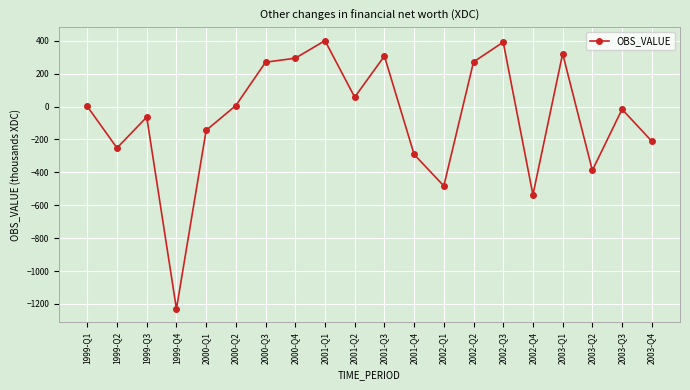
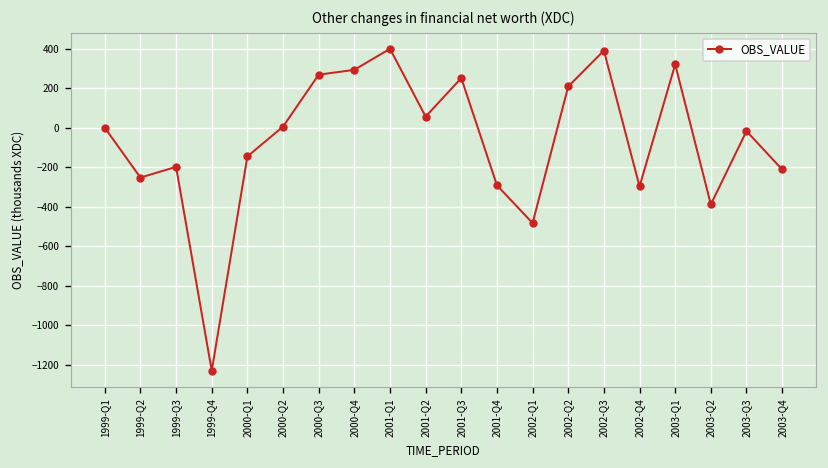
  {
    "1999-Q1": 0,
    "1999-Q2": -250,
-   "1999-Q3": -60,
+   "1999-Q3": -200,
    "1999-Q4": -1230,
    "2000-Q1": -150,
    "2000-Q2": 10,
    "2000-Q3": 270,
    "2000-Q4": 290,
    "2001-Q1": 400,
    "2001-Q2": 60,
-   "2001-Q3": 310,
+   "2001-Q3": 250,
    "2001-Q4": -290,
    "2002-Q1": -480,
-   "2002-Q2": 270,
+   "2002-Q2": 210,
    "2002-Q3": 390,
-   "2002-Q4": -540,
+   "2002-Q4": -300,
    "2003-Q1": 320,
    "2003-Q2": -390,
    "2003-Q3": -20,
    "2003-Q4": -210
  }
